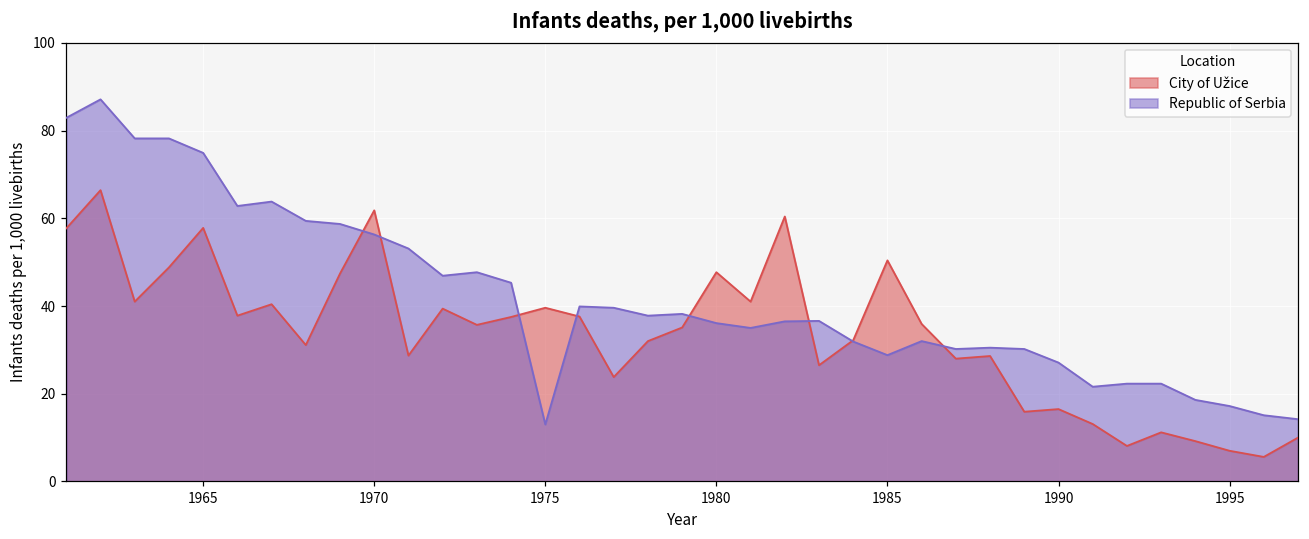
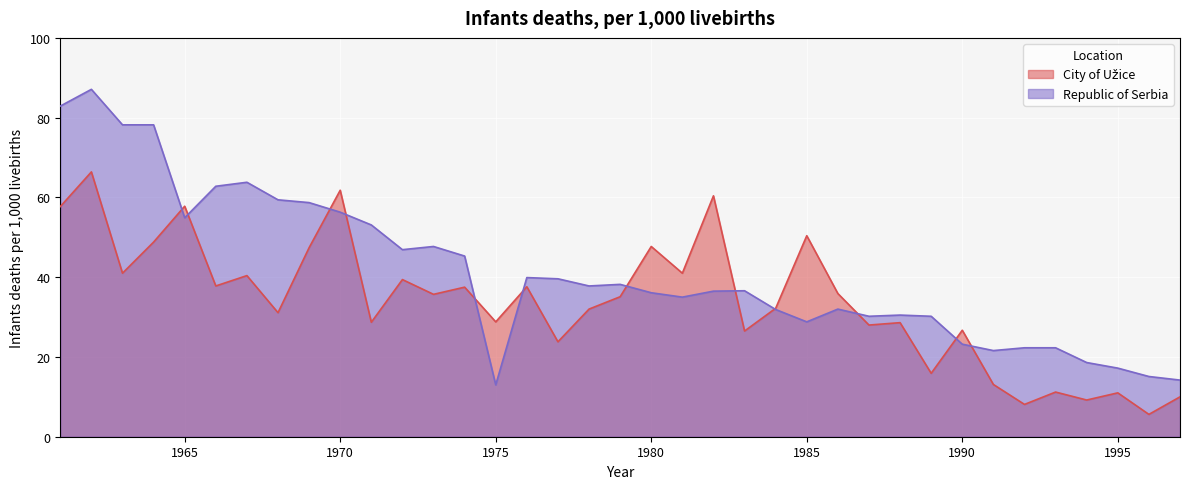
  {
    "City of Užice": {
      "1965": 58,
      "1970": 62,
-     "1975": 40,
+     "1975": 29,
      "1980": 48,
      "1985": 50,
-     "1990": 17,
-     "1995": 7
+     "1990": 27,
+     "1995": 11
    },
    "Republic of Serbia": {
-     "1965": 75,
+     "1965": 55,
      "1970": 56,
      "1975": 13,
      "1980": 36,
      "1985": 29,
-     "1990": 27,
+     "1990": 23,
      "1995": 17
    }
  }
